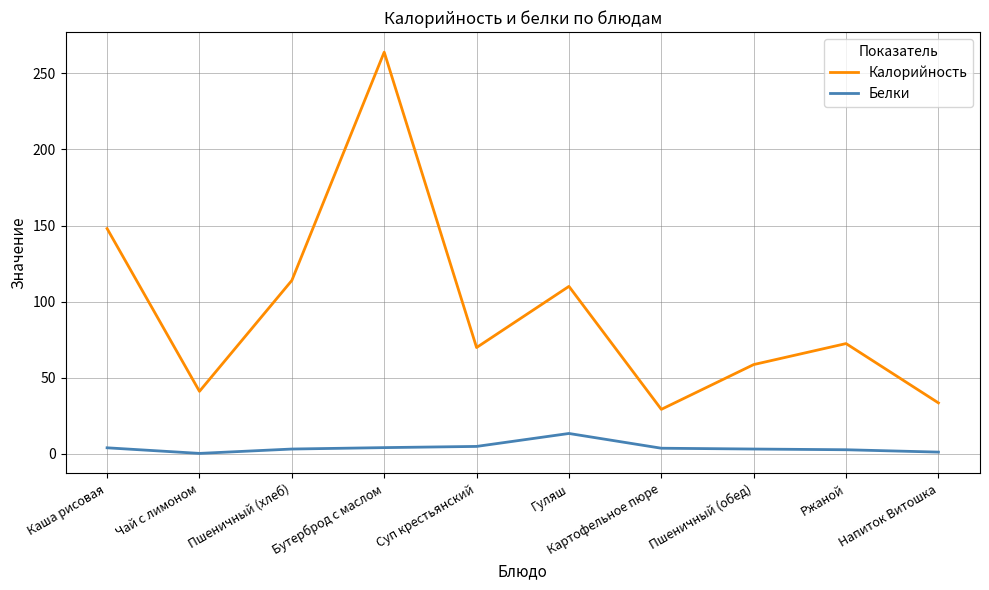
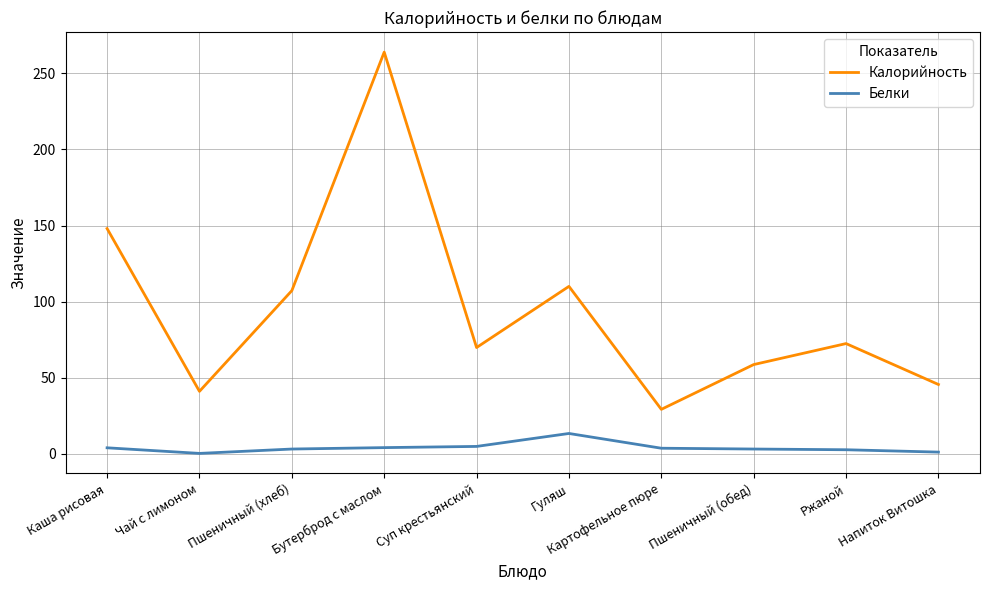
  {
    "Калорийность": {
      "Каша рисовая": 148,
      "Чай с лимоном": 41,
-     "Пшеничный (хлеб)": 114,
+     "Пшеничный (хлеб)": 107,
      "Бутерброд с маслом": 264,
      "Суп крестьянский": 70,
      "Гуляш": 110,
      "Картофельное пюре": 29,
      "Пшеничный (обед)": 59,
      "Ржаной": 72,
-     "Напиток Витошка": 33
+     "Напиток Витошка": 46
    },
    "Белки": {
      "Каша рисовая": 4,
      "Чай с лимоном": 0,
      "Пшеничный (хлеб)": 3,
      "Бутерброд с маслом": 4,
      "Суп крестьянский": 5,
      "Гуляш": 13,
      "Картофельное пюре": 4,
      "Пшеничный (обед)": 3,
      "Ржаной": 3,
      "Напиток Витошка": 1
    }
  }
